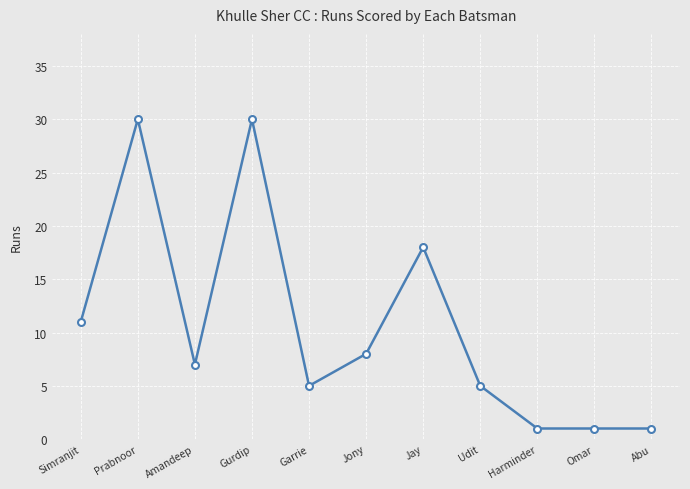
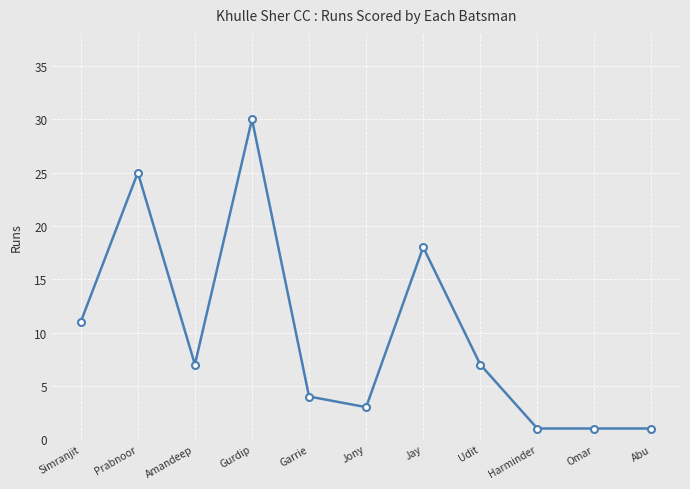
  {
    "Simranjit": 11,
-   "Prabnoor": 30,
+   "Prabnoor": 25,
    "Amandeep": 7,
    "Gurdip": 30,
-   "Garrie": 5,
-   "Jony": 8,
+   "Garrie": 4,
+   "Jony": 3,
    "Jay": 18,
-   "Udit": 5,
+   "Udit": 7,
    "Harminder": 1,
    "Omar": 1,
    "Abu": 1
  }
